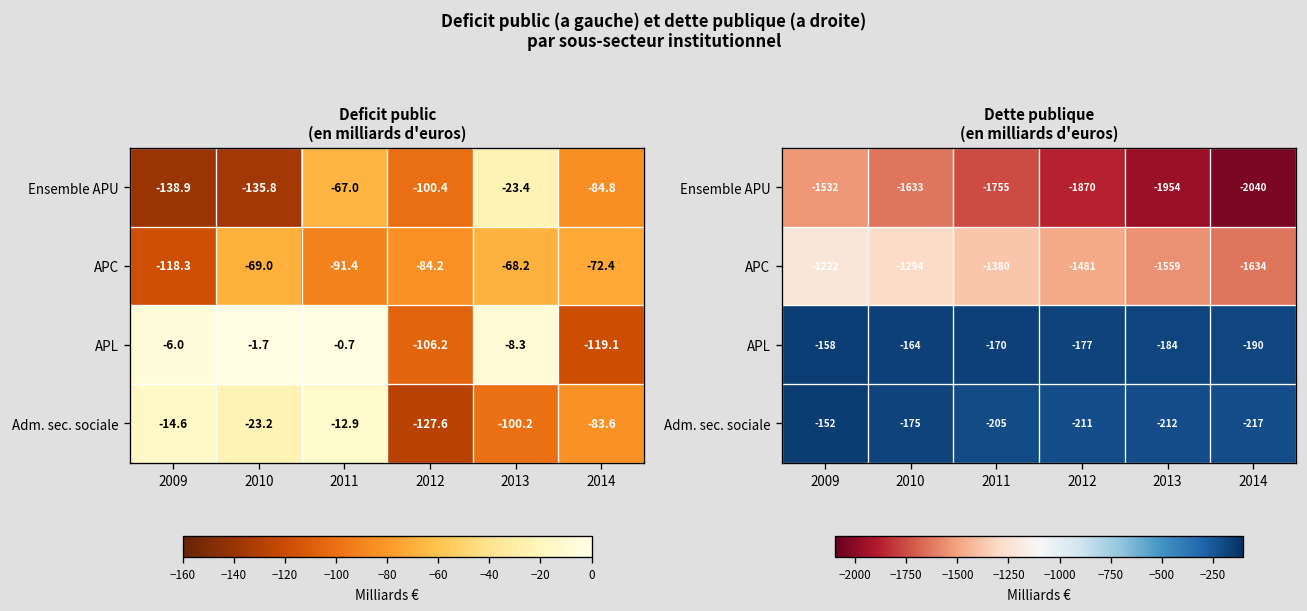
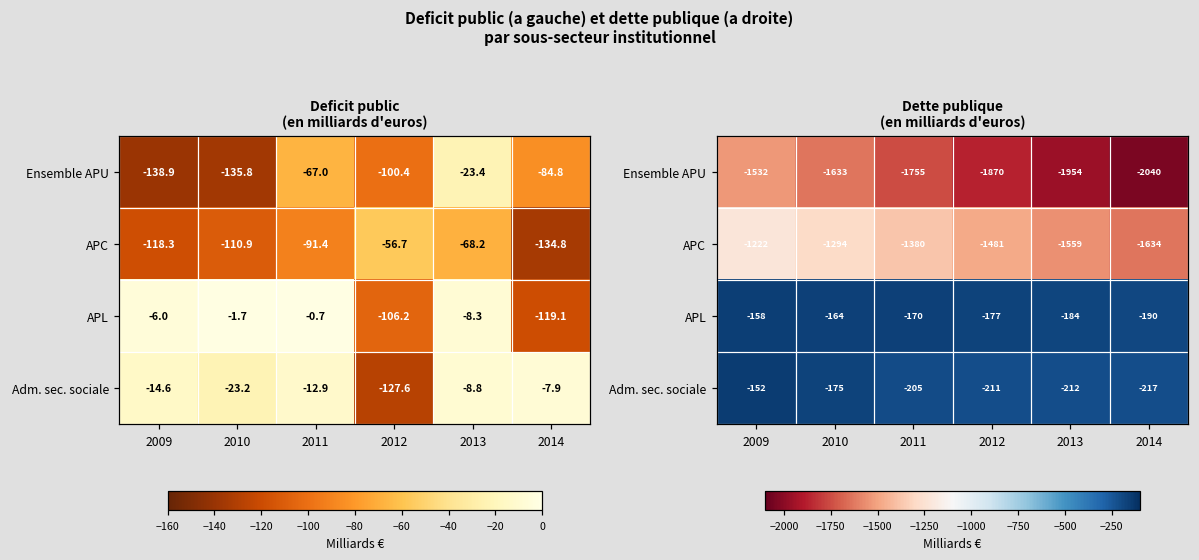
  {
    "Deficit public (en milliards d'euros)": {
      "Ensemble APU": {
        "2009": -138.9,
        "2010": -135.8,
        "2011": -67.0,
        "2012": -100.4,
        "2013": -23.4,
        "2014": -84.8
      },
      "APC": {
        "2009": -118.3,
-       "2010": -69.0,
+       "2010": -110.9,
        "2011": -91.4,
-       "2012": -84.2,
+       "2012": -56.7,
        "2013": -68.2,
-       "2014": -72.4
+       "2014": -134.8
      },
      "APL": {
        "2009": -6.0,
        "2010": -1.7,
        "2011": -0.7,
        "2012": -106.2,
        "2013": -8.3,
        "2014": -119.1
      },
      "Adm. sec. sociale": {
        "2009": -14.6,
        "2010": -23.2,
        "2011": -12.9,
        "2012": -127.6,
-       "2013": -100.2,
-       "2014": -83.6
+       "2013": -8.8,
+       "2014": -7.9
      }
    },
    "Dette publique (en milliards d'euros)": {
      "Ensemble APU": {
        "2009": -1532,
        "2010": -1633,
        "2011": -1755,
        "2012": -1870,
        "2013": -1954,
        "2014": -2040
      },
      "APC": {
        "2010": -1294,
        "2011": -1380,
        "2012": -1481,
        "2013": -1559,
        "2014": -1634
      },
      "APL": {
        "2009": -158,
        "2010": -164,
        "2011": -170,
        "2012": -177,
        "2013": -184,
        "2014": -190
      },
      "Adm. sec. sociale": {
        "2009": -152,
        "2010": -175,
        "2011": -205,
        "2012": -211,
        "2013": -212,
        "2014": -217
      }
    }
  }
